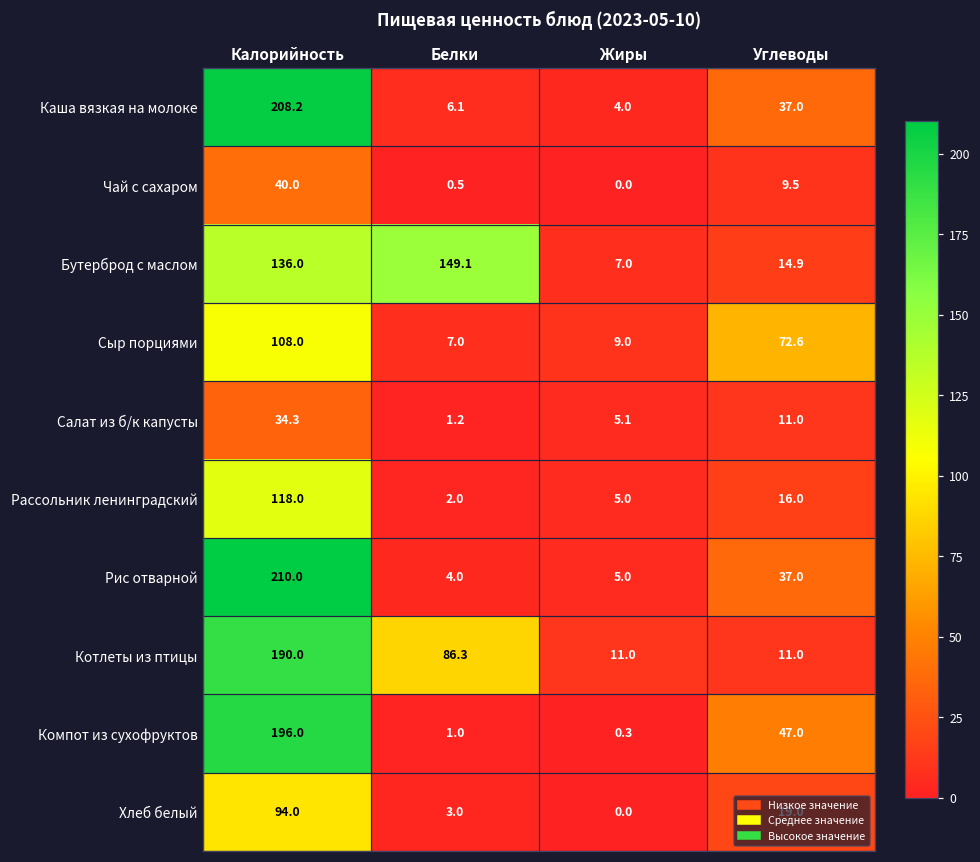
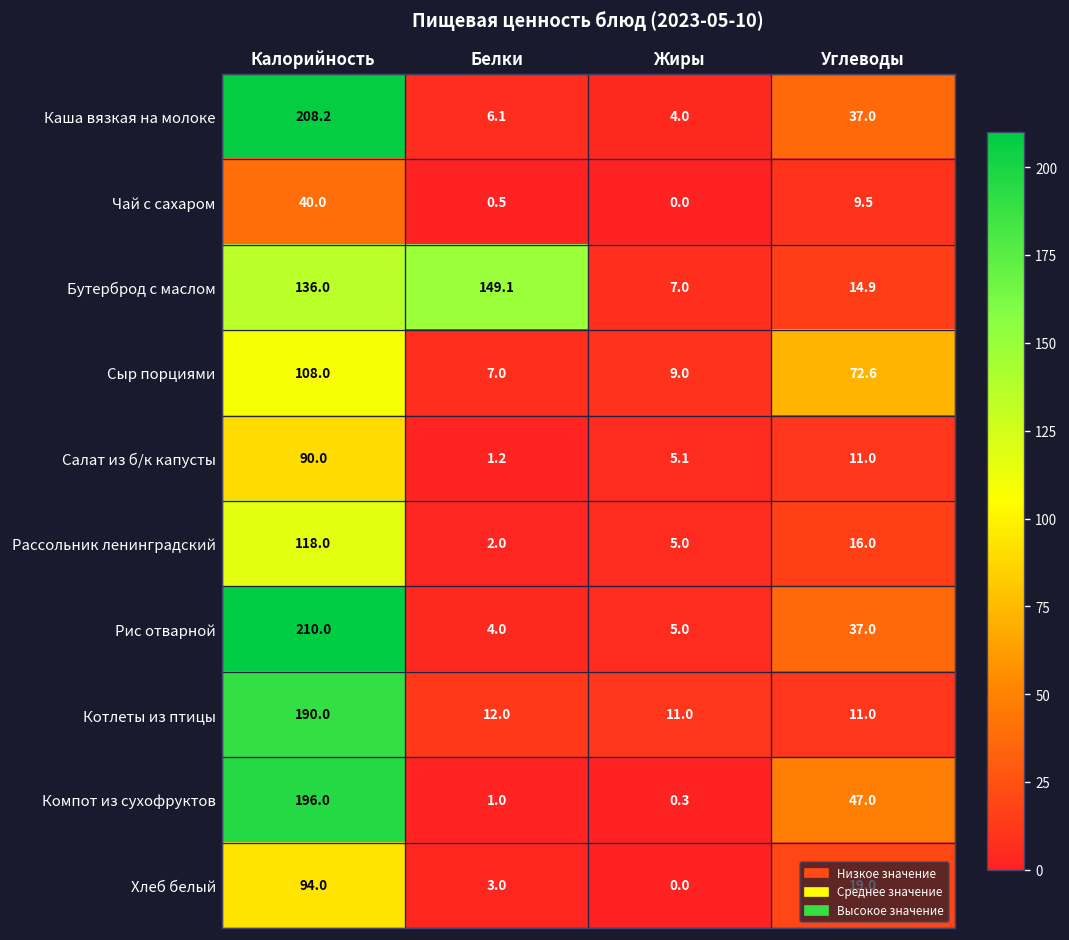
  {
    "Каша вязкая на молоке": {
      "Калорийность": 208.2,
      "Белки": 6.1,
      "Жиры": 4.0,
      "Углеводы": 37.0
    },
    "Чай с сахаром": {
      "Калорийность": 40.0,
      "Белки": 0.5,
      "Жиры": 0.0,
      "Углеводы": 9.5
    },
    "Бутерброд с маслом": {
      "Калорийность": 136.0,
      "Белки": 149.1,
      "Жиры": 7.0,
      "Углеводы": 14.9
    },
    "Сыр порциями": {
      "Калорийность": 108.0,
      "Белки": 7.0,
      "Жиры": 9.0,
      "Углеводы": 72.6
    },
    "Салат из б/к капусты": {
-     "Калорийность": 34.3,
+     "Калорийность": 90.0,
      "Белки": 1.2,
      "Жиры": 5.1,
      "Углеводы": 11.0
    },
    "Рассольник ленинградский": {
      "Калорийность": 118.0,
      "Белки": 2.0,
      "Жиры": 5.0,
      "Углеводы": 16.0
    },
    "Рис отварной": {
      "Калорийность": 210.0,
      "Белки": 4.0,
      "Жиры": 5.0,
      "Углеводы": 37.0
    },
    "Котлеты из птицы": {
      "Калорийность": 190.0,
-     "Белки": 86.3,
+     "Белки": 12.0,
      "Жиры": 11.0,
      "Углеводы": 11.0
    },
    "Компот из сухофруктов": {
      "Калорийность": 196.0,
      "Белки": 1.0,
      "Жиры": 0.3,
      "Углеводы": 47.0
    },
    "Хлеб белый": {
      "Калорийность": 94.0,
      "Белки": 3.0,
      "Жиры": 0.0
    }
  }
